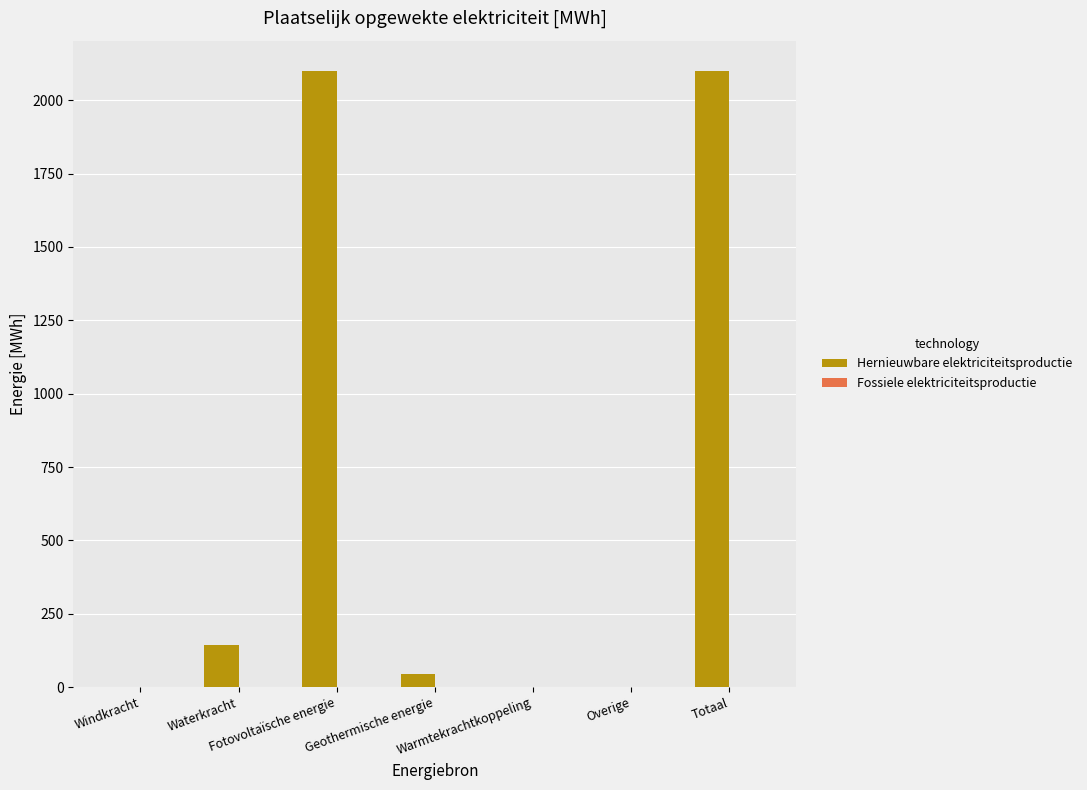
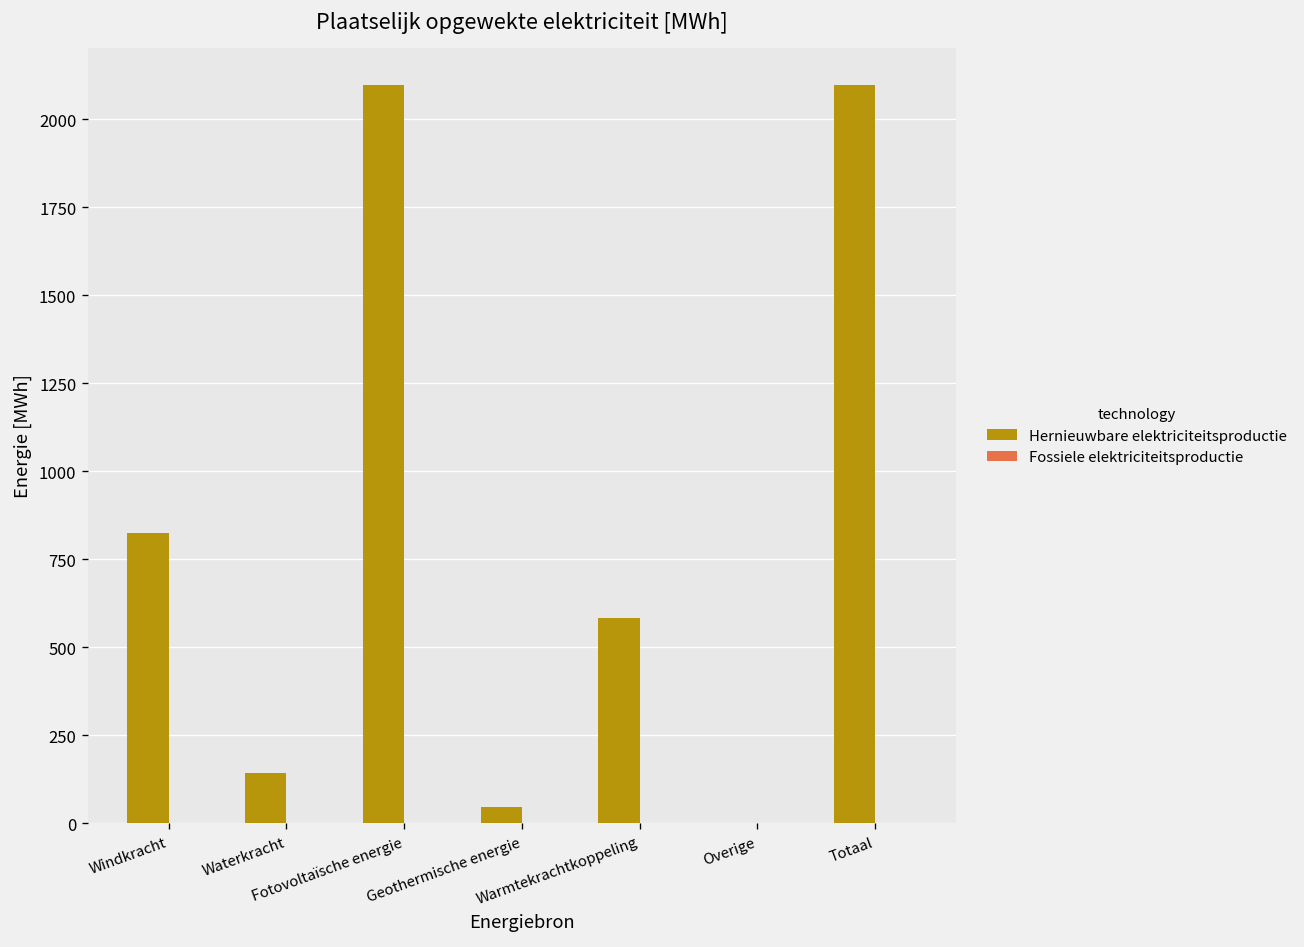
  {
    "Hernieuwbare elektriciteitsproductie": {
-     "Windkracht": 0,
+     "Windkracht": 830,
      "Waterkracht": 140,
      "Fotovoltaïsche energie": 2100,
      "Geothermische energie": 50,
-     "Warmtekrachtkoppeling": 0,
+     "Warmtekrachtkoppeling": 580,
      "Overige": 0,
      "Totaal": 2100
    },
    "Fossiele elektriciteitsproductie": {
      "Windkracht": 0,
      "Waterkracht": 0,
      "Fotovoltaïsche energie": 0,
      "Geothermische energie": 0,
      "Warmtekrachtkoppeling": 0,
      "Overige": 0,
      "Totaal": 0
    }
  }
